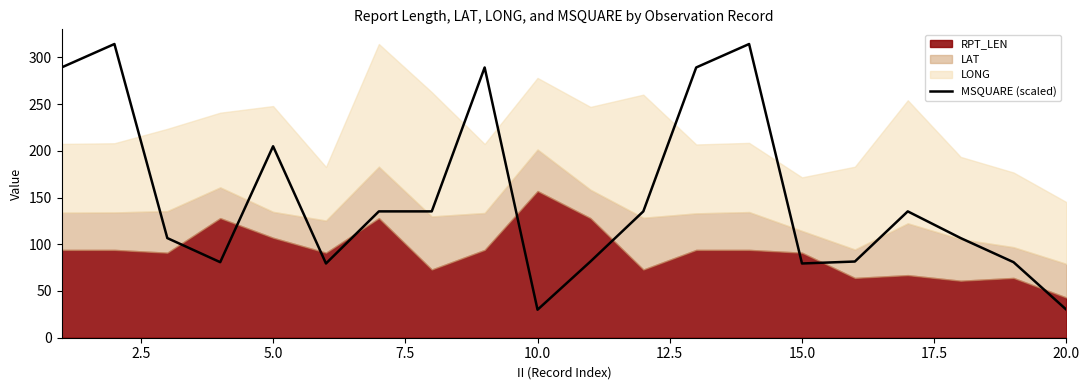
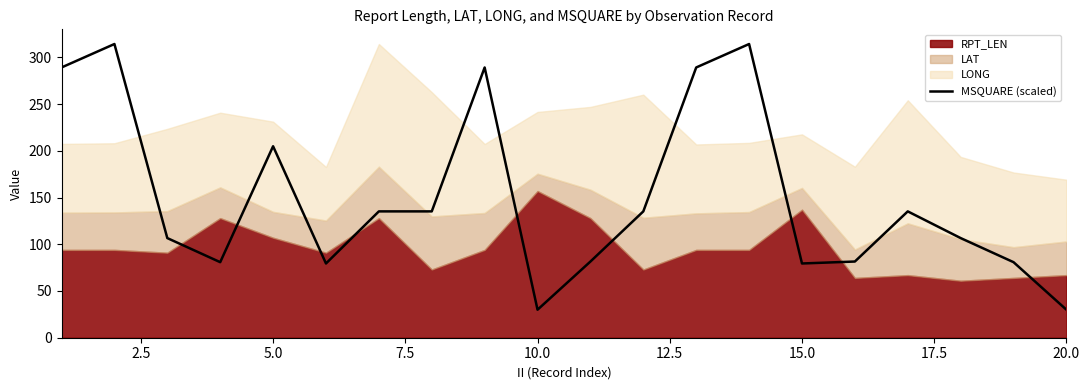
  {
    "MSQUARE (scaled)": {
      "5.0": 200,
      "10.0": 30,
      "15.0": 80,
      "20.0": 30
    },
    "RPT_LEN": {
      "5.0": 110,
      "10.0": 160,
-     "15.0": 90,
-     "20.0": 40
+     "15.0": 140,
+     "20.0": 70
    },
    "LAT": {
      "5.0": 30,
-     "10.0": 40,
+     "10.0": 20,
      "15.0": 20,
      "20.0": 40
    },
    "LONG": {
-     "5.0": 110,
-     "10.0": 80,
+     "5.0": 100,
+     "10.0": 70,
      "15.0": 60,
      "20.0": 70
    }
  }
